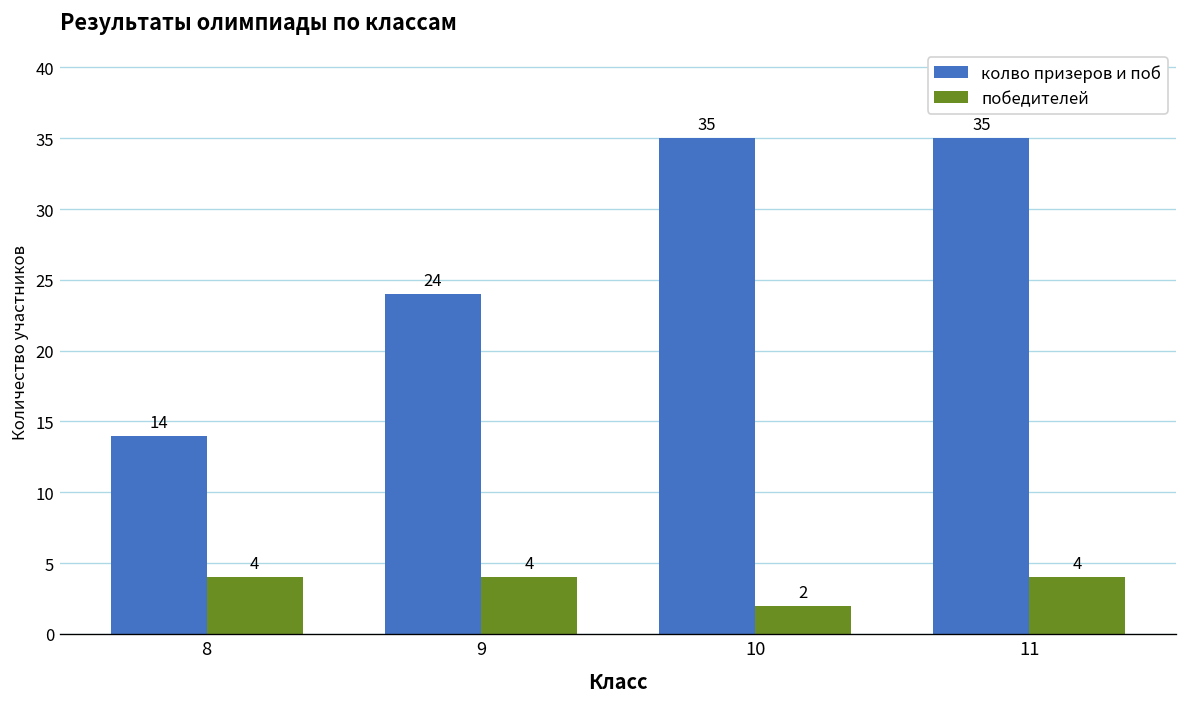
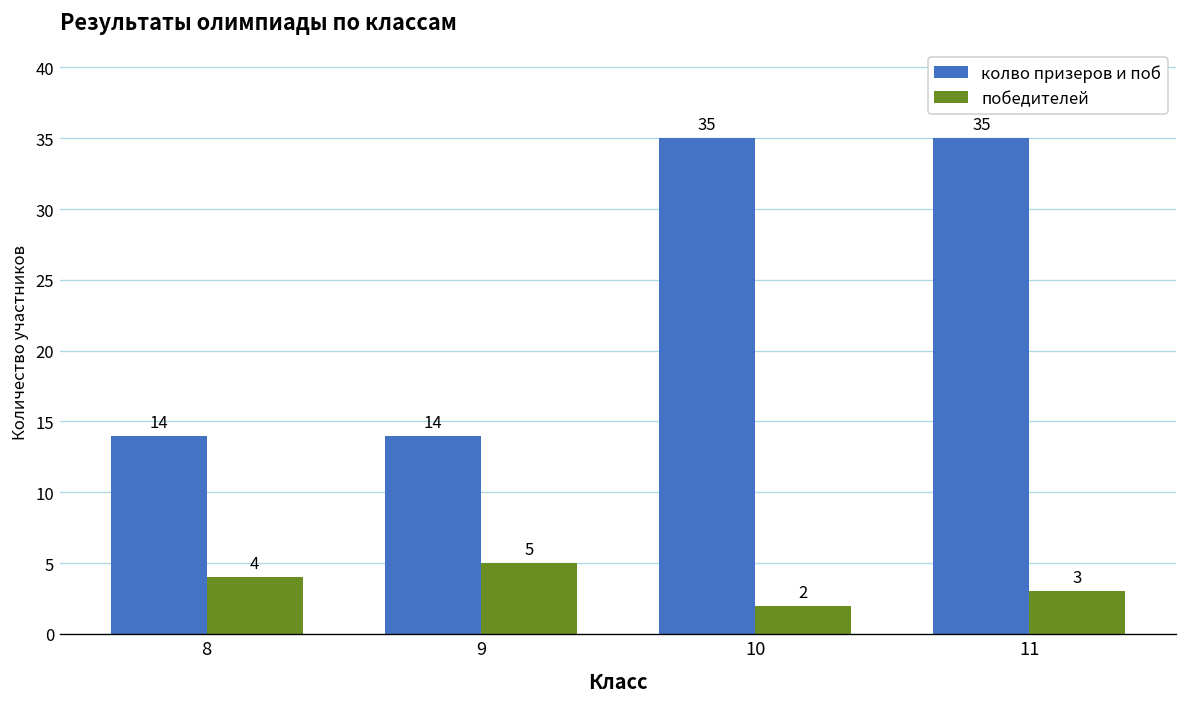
  {
    "колво призеров и поб": {
      "8": 14,
-     "9": 24,
+     "9": 14,
      "10": 35,
      "11": 35
    },
    "победителей": {
      "8": 4,
-     "9": 4,
+     "9": 5,
      "10": 2,
-     "11": 4
+     "11": 3
    }
  }
